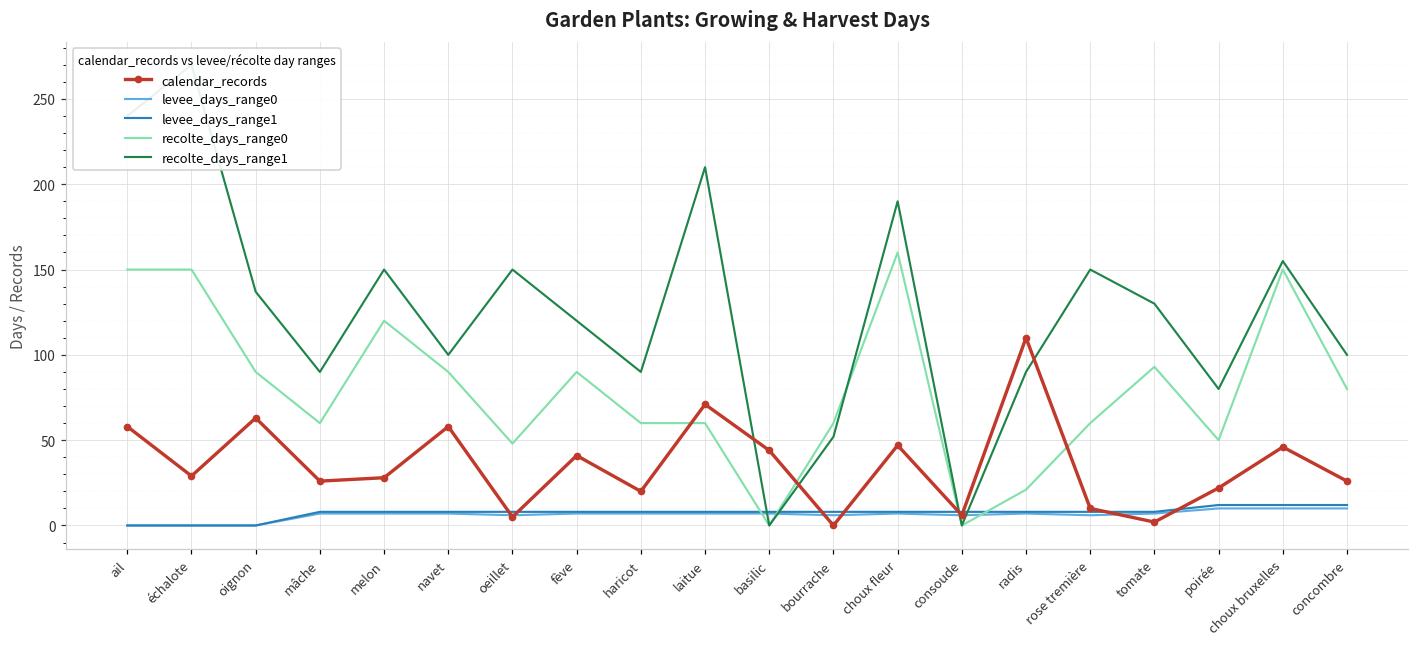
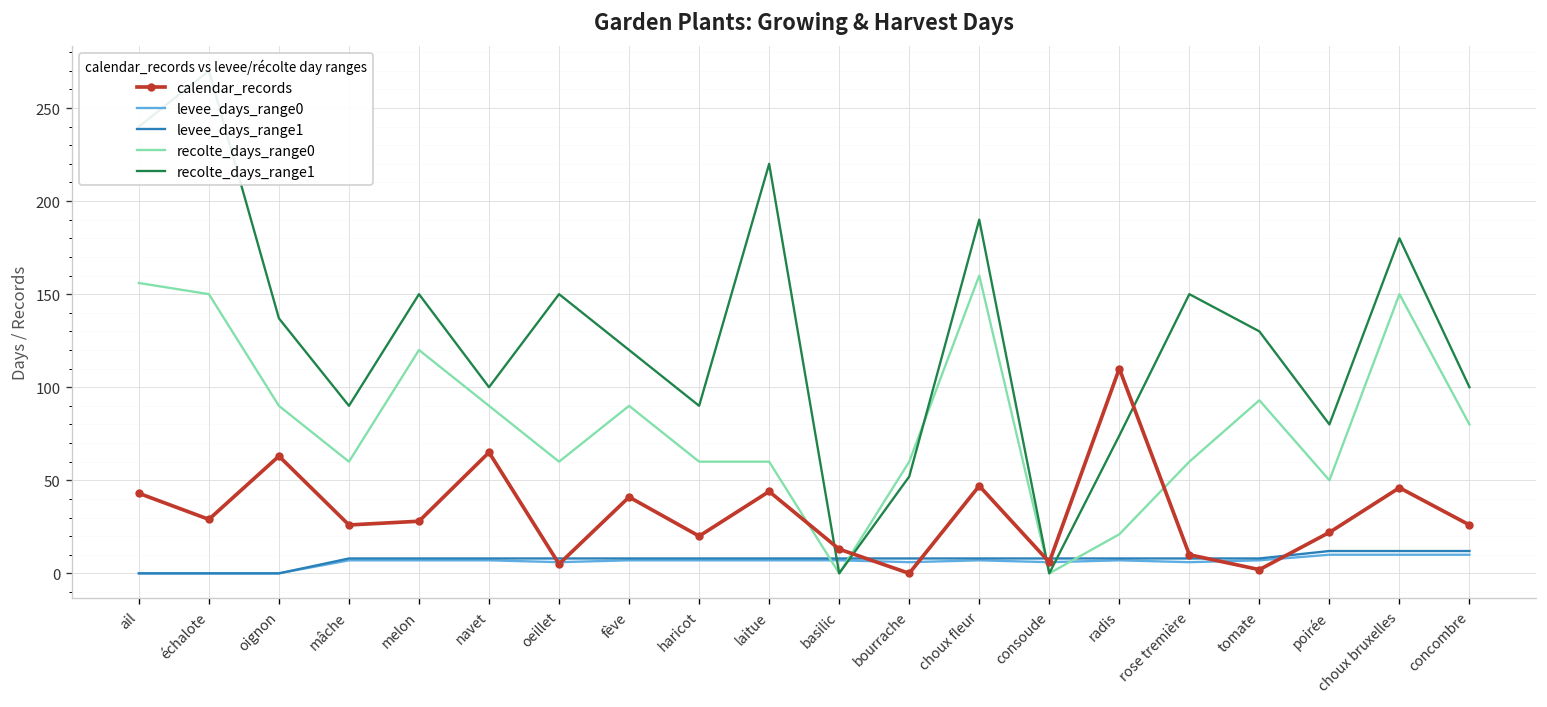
  {
    "calendar_records": {
-     "ail": 58,
+     "ail": 43,
      "échalote": 29,
      "oignon": 63,
      "mâche": 26,
      "melon": 28,
-     "navet": 58,
+     "navet": 65,
      "fève": 41,
      "haricot": 20,
-     "laitue": 71,
-     "basilic": 44,
+     "laitue": 44,
+     "basilic": 13,
      "bourrache": 0,
      "choux fleur": 47,
      "radis": 110,
      "rose tremière": 10,
      "tomate": 2,
      "poirée": 22,
      "choux bruxelles": 46,
      "concombre": 26
    },
    "levee_days_range0": {
      "bourrache": 6,
      "rose tremière": 6,
      "poirée": 10,
      "choux bruxelles": 10,
      "concombre": 10
    },
    "levee_days_range1": {
      "oeillet": 8,
      "bourrache": 8,
      "consoude": 8,
      "rose tremière": 8,
      "poirée": 12,
      "choux bruxelles": 12,
      "concombre": 12
    },
    "recolte_days_range0": {
-     "ail": 150,
+     "ail": 156,
      "échalote": 150,
      "oignon": 90,
      "mâche": 60,
      "melon": 120,
      "navet": 90,
-     "oeillet": 48,
+     "oeillet": 60,
      "fève": 90,
      "haricot": 60,
      "laitue": 60,
      "bourrache": 60,
      "choux fleur": 160,
      "radis": 21,
      "rose tremière": 60,
      "tomate": 93,
      "poirée": 50,
      "choux bruxelles": 150,
      "concombre": 80
    },
    "recolte_days_range1": {
      "oignon": 137,
      "mâche": 90,
      "melon": 150,
      "navet": 100,
      "oeillet": 150,
      "fève": 120,
      "haricot": 90,
-     "laitue": 210,
+     "laitue": 220,
      "bourrache": 52,
      "choux fleur": 190,
-     "radis": 90,
+     "radis": 74,
      "rose tremière": 150,
      "tomate": 130,
      "poirée": 80,
-     "choux bruxelles": 155,
+     "choux bruxelles": 180,
      "concombre": 100
    }
  }
